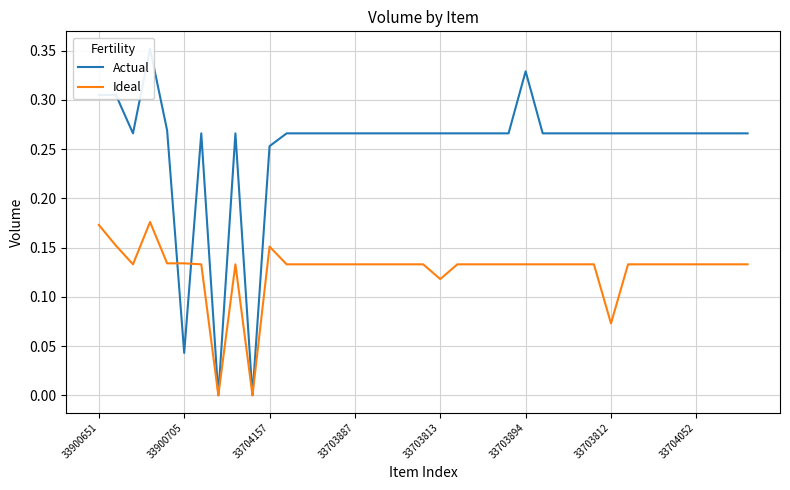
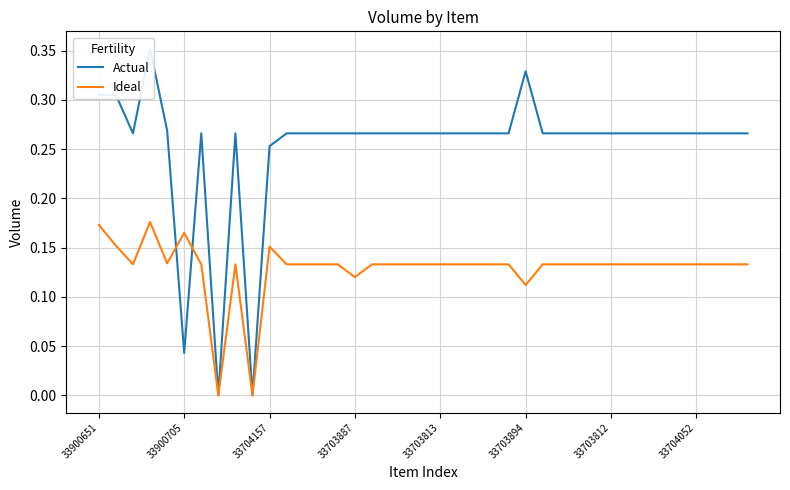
  {
    "Actual": {
      "33900705": 0.04,
      "33704157": 0.25,
      "33703887": 0.27,
      "33703813": 0.27,
      "33703894": 0.33,
      "33703812": 0.27,
      "33704052": 0.27
    },
    "Ideal": {
      "33900651": 0.17,
-     "33900705": 0.13,
+     "33900705": 0.17,
      "33704157": 0.15,
-     "33703887": 0.13,
-     "33703813": 0.12,
-     "33703894": 0.13,
-     "33703812": 0.07,
+     "33703887": 0.12,
+     "33703813": 0.13,
+     "33703894": 0.11,
+     "33703812": 0.13,
      "33704052": 0.13
    }
  }
